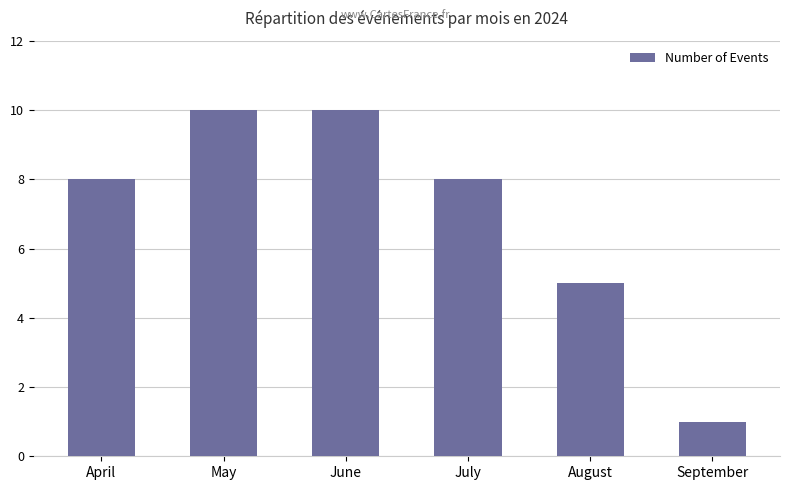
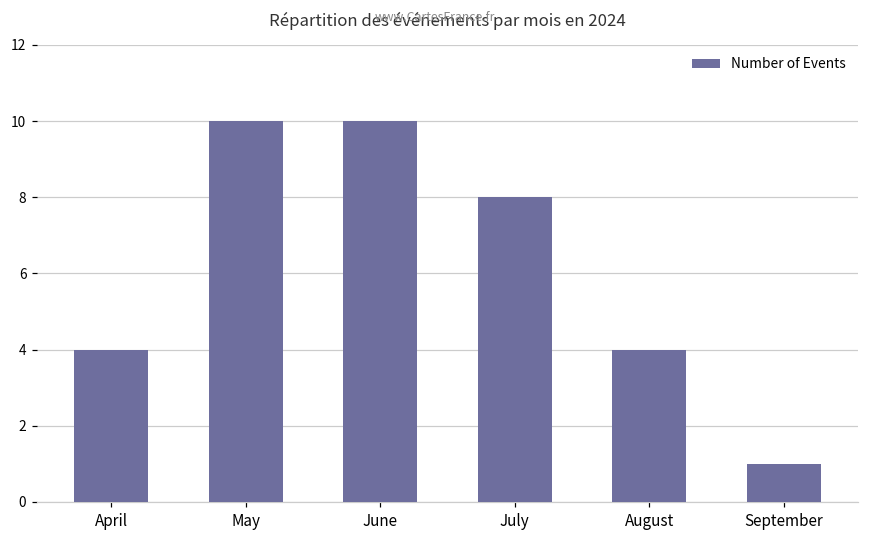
  {
-   "April": 8,
+   "April": 4,
    "May": 10,
    "June": 10,
    "July": 8,
-   "August": 5,
+   "August": 4,
    "September": 1
  }
